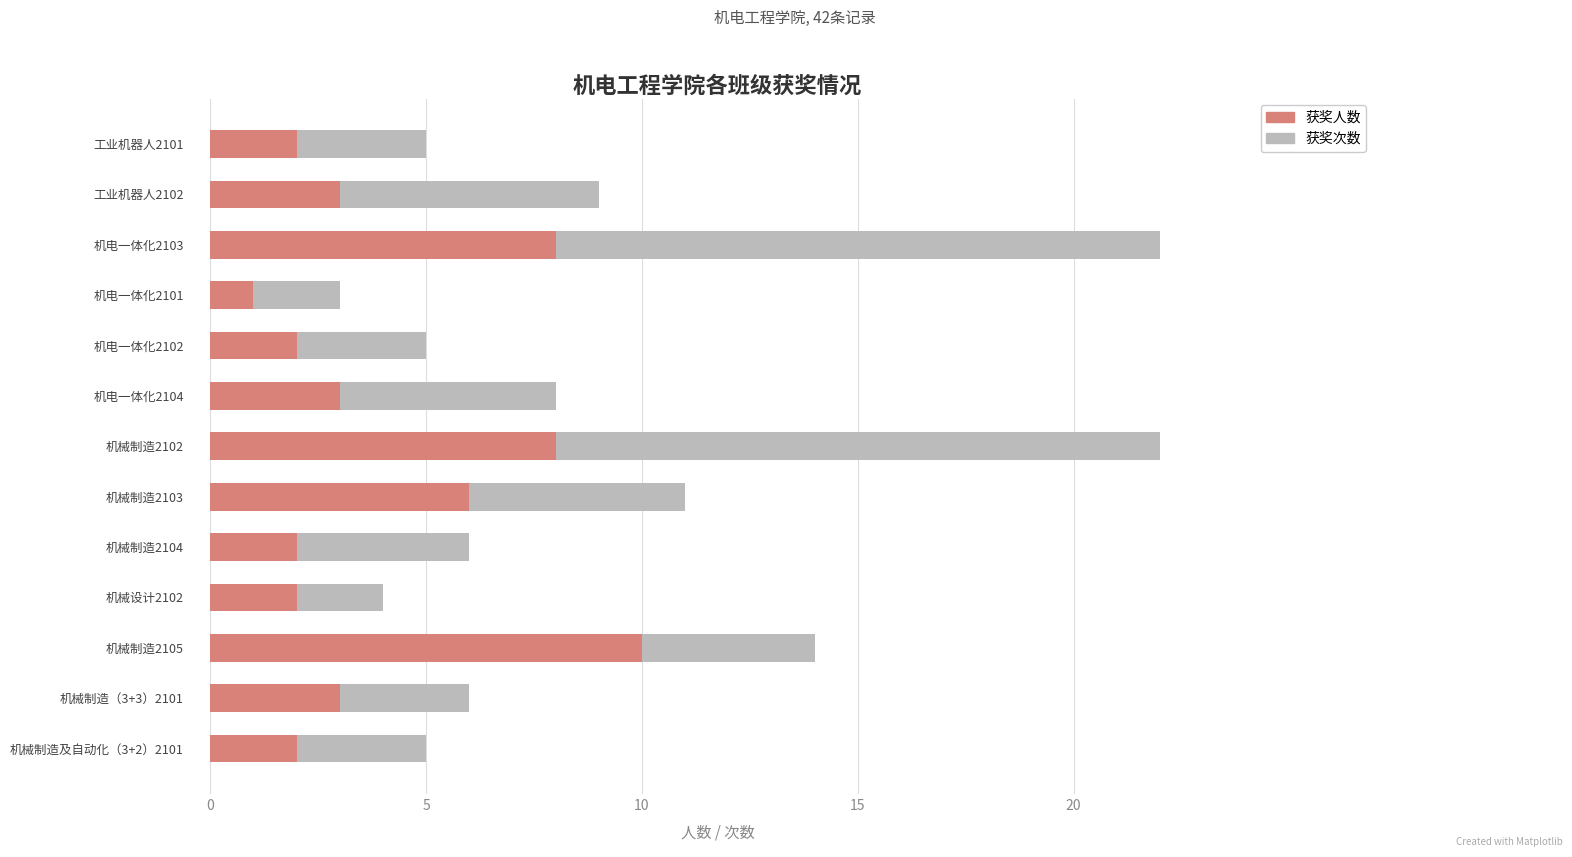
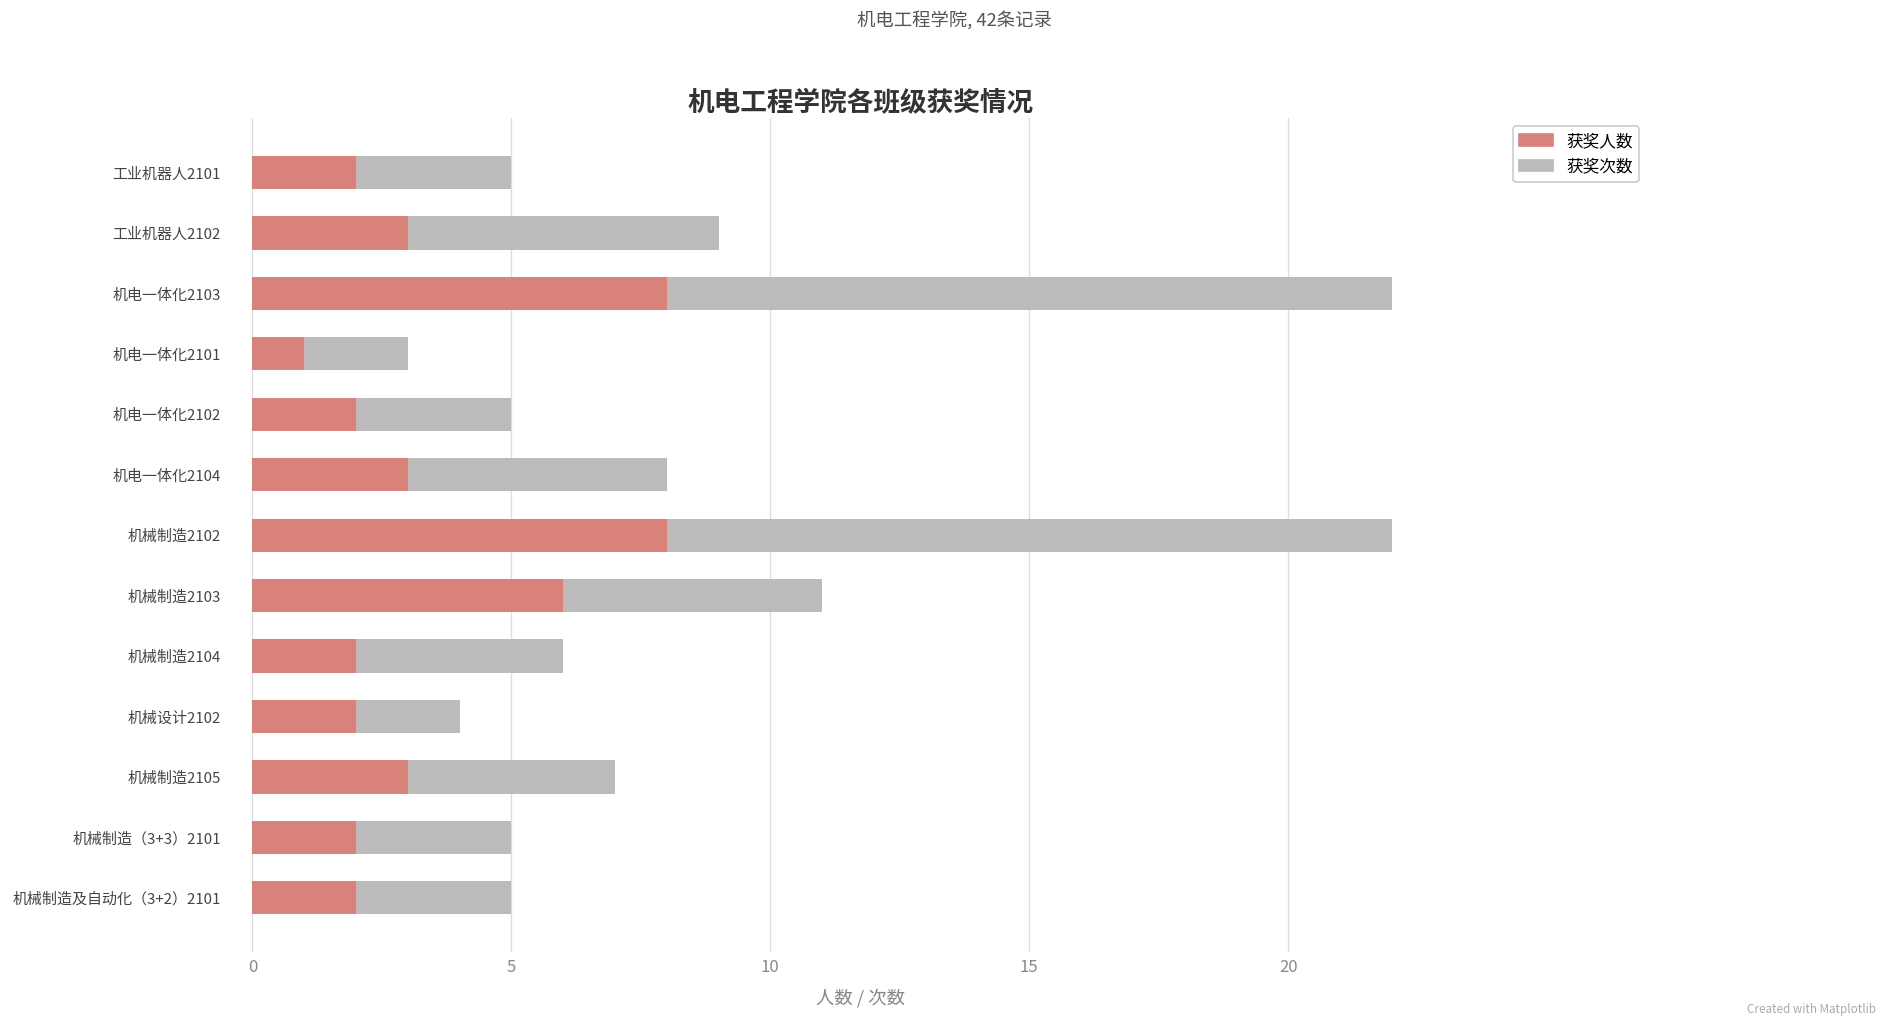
  {
    "获奖人数": {
      "工业机器人2101": 2,
      "工业机器人2102": 3,
      "机电一体化2103": 8,
      "机电一体化2101": 1,
      "机电一体化2102": 2,
      "机电一体化2104": 3,
      "机械制造2102": 8,
      "机械制造2103": 6,
      "机械制造2104": 2,
      "机械设计2102": 2,
-     "机械制造2105": 10,
-     "机械制造（3+3）2101": 3,
+     "机械制造2105": 3,
+     "机械制造（3+3）2101": 2,
      "机械制造及自动化（3+2）2101": 2
    },
    "获奖次数": {
      "工业机器人2101": 3,
      "工业机器人2102": 6,
      "机电一体化2103": 14,
      "机电一体化2101": 2,
      "机电一体化2102": 3,
      "机电一体化2104": 5,
      "机械制造2102": 14,
      "机械制造2103": 5,
      "机械制造2104": 4,
      "机械设计2102": 2,
      "机械制造2105": 4,
      "机械制造（3+3）2101": 3,
      "机械制造及自动化（3+2）2101": 3
    }
  }
